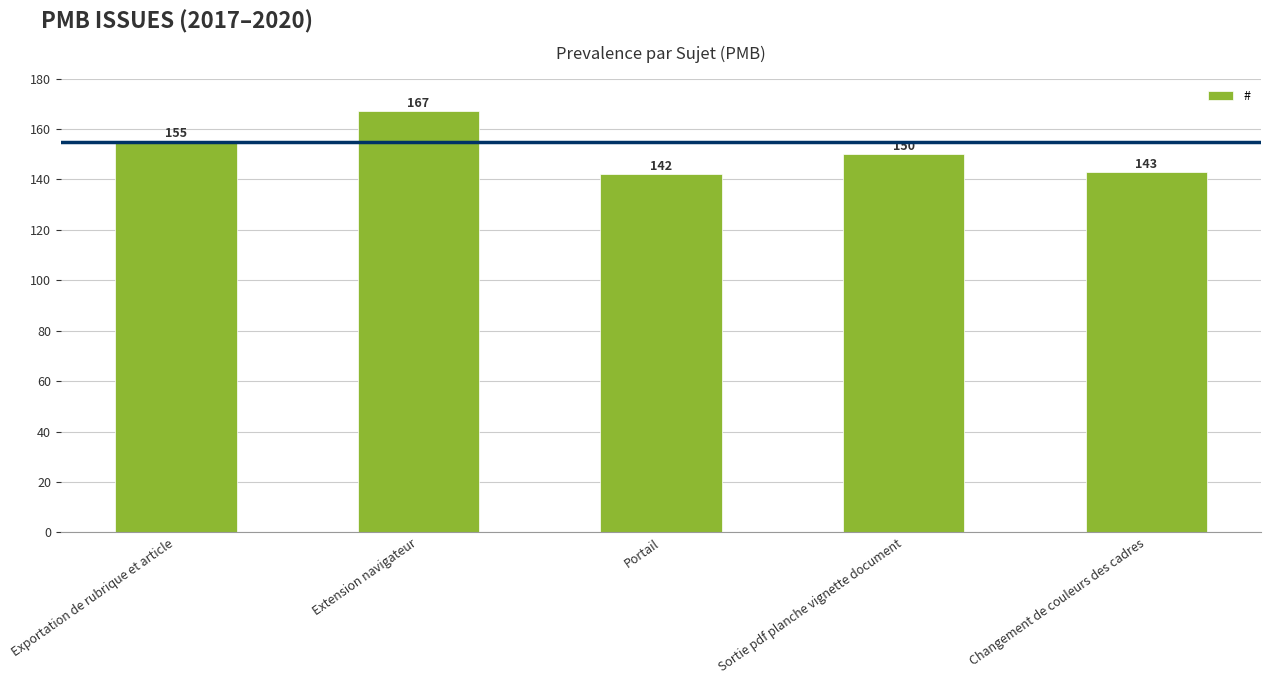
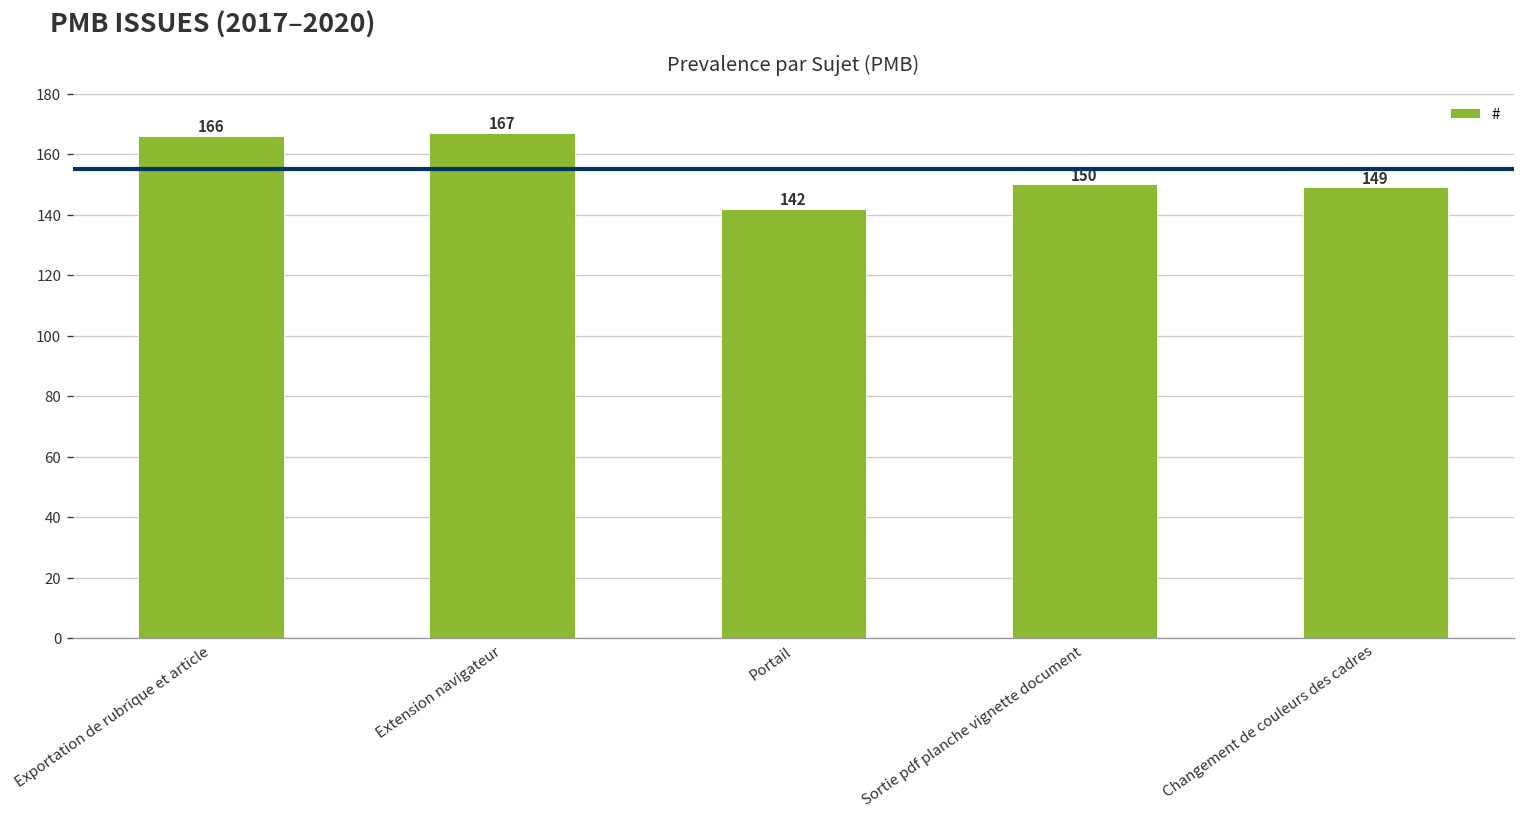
  {
-   "Exportation de rubrique et article": 155,
+   "Exportation de rubrique et article": 166,
    "Extension navigateur": 167,
    "Portail": 142,
    "Sortie pdf planche vignette document": 150,
-   "Changement de couleurs des cadres": 143
+   "Changement de couleurs des cadres": 149
  }
